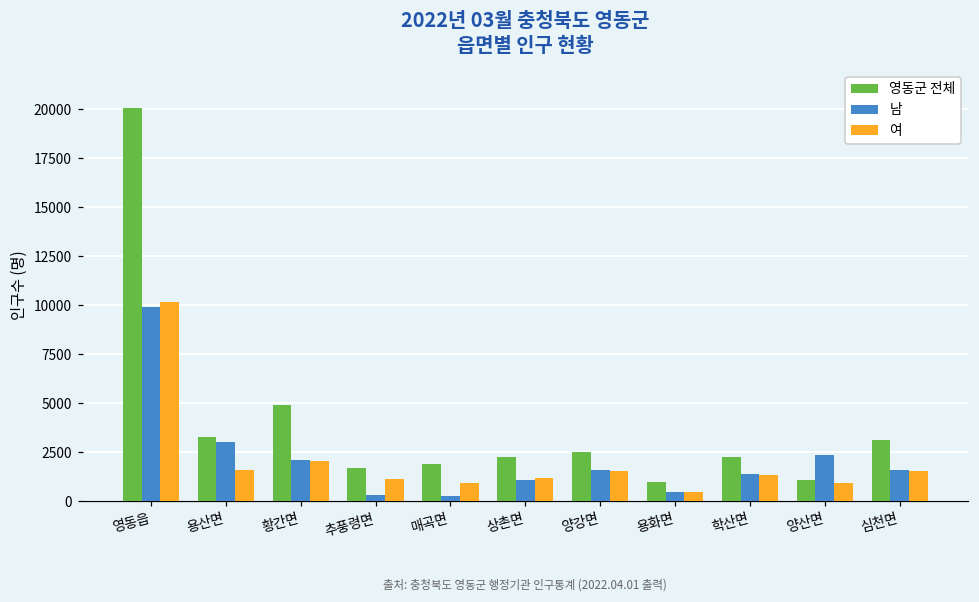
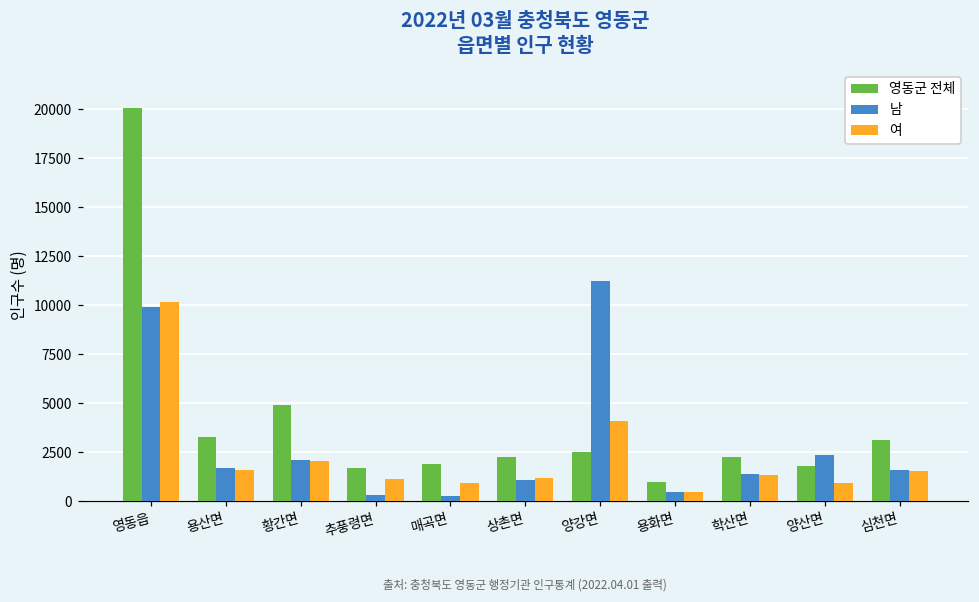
  {
    "영동군 전체": {
      "영동읍": 20000,
      "용산면": 3300,
      "황간면": 4900,
      "추풍령면": 1700,
      "매곡면": 1900,
      "상촌면": 2300,
      "양강면": 2500,
      "용화면": 1000,
      "학산면": 2200,
-     "양산면": 1100,
+     "양산면": 1800,
      "심천면": 3100
    },
    "남": {
      "영동읍": 9900,
-     "용산면": 3000,
+     "용산면": 1700,
      "황간면": 2100,
      "추풍령면": 300,
      "매곡면": 300,
      "상촌면": 1100,
-     "양강면": 1600,
+     "양강면": 11200,
      "용화면": 500,
      "학산면": 1400,
      "양산면": 2300,
      "심천면": 1600
    },
    "여": {
      "영동읍": 10200,
      "용산면": 1600,
      "황간면": 2100,
      "추풍령면": 1100,
      "매곡면": 900,
      "상촌면": 1200,
-     "양강면": 1500,
+     "양강면": 4100,
      "용화면": 500,
      "학산면": 1400,
      "양산면": 900,
      "심천면": 1500
    }
  }
